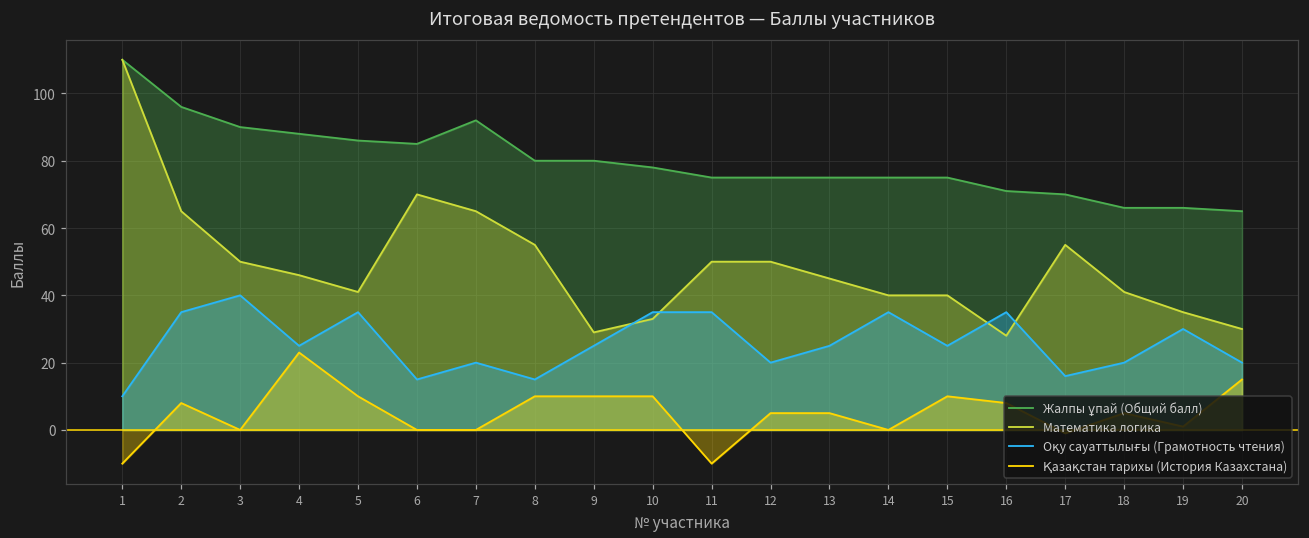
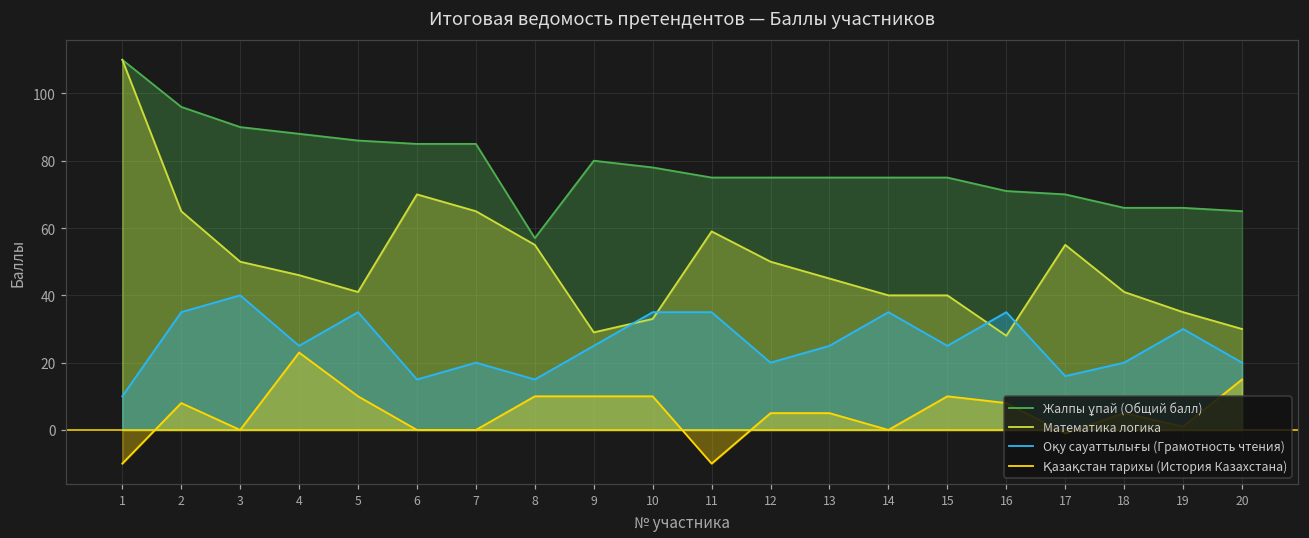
  {
    "Жалпы ұпай (Общий балл)": {
      "2": 96,
      "3": 90,
      "4": 88,
      "5": 86,
      "6": 85,
-     "7": 92,
-     "8": 80,
+     "7": 85,
+     "8": 57,
      "9": 80,
      "10": 78,
      "11": 75,
      "12": 75,
      "13": 75,
      "14": 75,
      "15": 75,
      "16": 71,
      "17": 70,
      "18": 66,
      "19": 66,
      "20": 65
    },
    "Математика логика": {
      "2": 65,
      "3": 50,
      "4": 46,
      "5": 41,
      "6": 70,
      "7": 65,
      "8": 55,
      "9": 29,
      "10": 33,
-     "11": 50,
+     "11": 59,
      "12": 50,
      "13": 45,
      "14": 40,
      "15": 40,
      "16": 28,
      "17": 55,
      "18": 41,
      "19": 35,
      "20": 30
    },
    "Оқу сауаттылығы (Грамотность чтения)": {
      "1": 10,
      "2": 35,
      "3": 40,
      "4": 25,
      "5": 35,
      "6": 15,
      "7": 20,
      "8": 15,
      "9": 25,
      "10": 35,
      "11": 35,
      "12": 20,
      "13": 25,
      "14": 35,
      "15": 25,
      "16": 35,
      "17": 16,
      "18": 20,
      "19": 30,
      "20": 20
    }
  }
